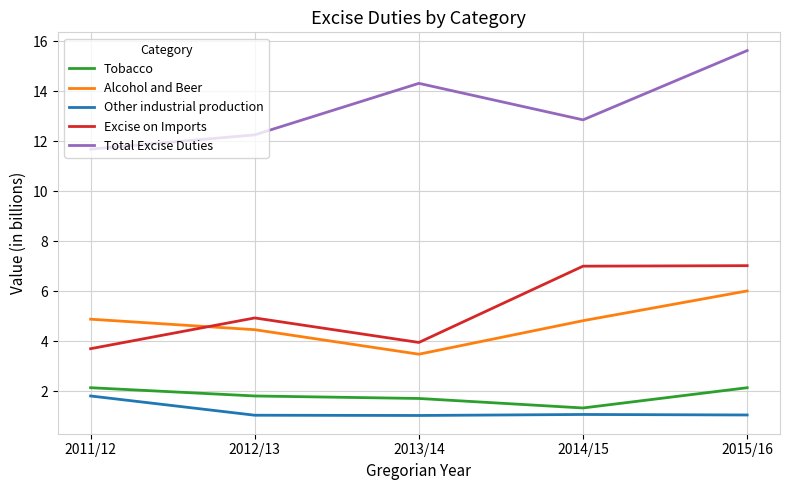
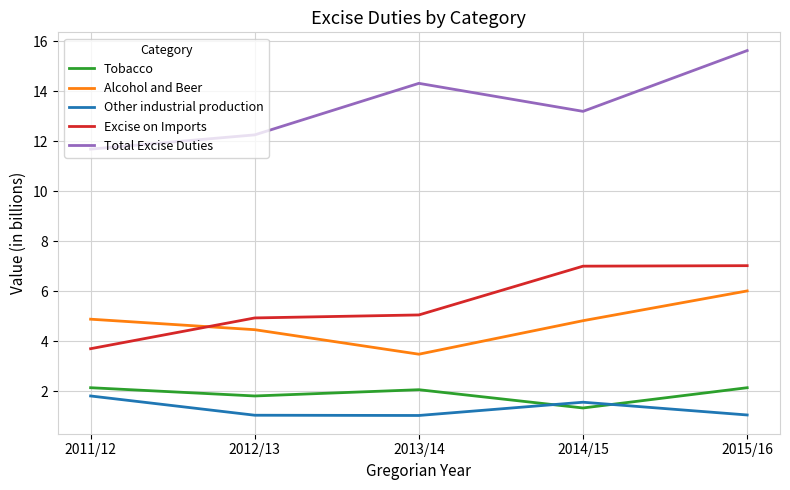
  {
    "Tobacco": {
      "2011/12": 2.1,
      "2012/13": 1.8,
-     "2013/14": 1.7,
+     "2013/14": 2.1,
      "2014/15": 1.3,
      "2015/16": 2.1
    },
    "Alcohol and Beer": {
      "2011/12": 4.9,
      "2012/13": 4.5,
      "2013/14": 3.5,
      "2014/15": 4.8,
      "2015/16": 6.0
    },
    "Other industrial production": {
      "2011/12": 1.8,
      "2012/13": 1.0,
      "2013/14": 1.0,
-     "2014/15": 1.1,
+     "2014/15": 1.6,
      "2015/16": 1.1
    },
    "Excise on Imports": {
      "2011/12": 3.7,
      "2012/13": 4.9,
-     "2013/14": 4.0,
+     "2013/14": 5.1,
      "2014/15": 7.0,
      "2015/16": 7.0
    },
    "Total Excise Duties": {
      "2013/14": 14.3,
-     "2014/15": 12.9,
+     "2014/15": 13.2,
      "2015/16": 15.6
    }
  }
